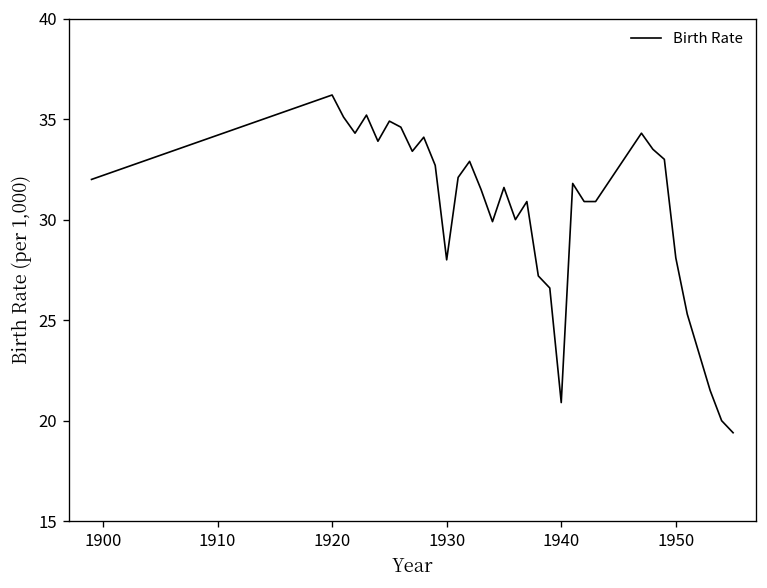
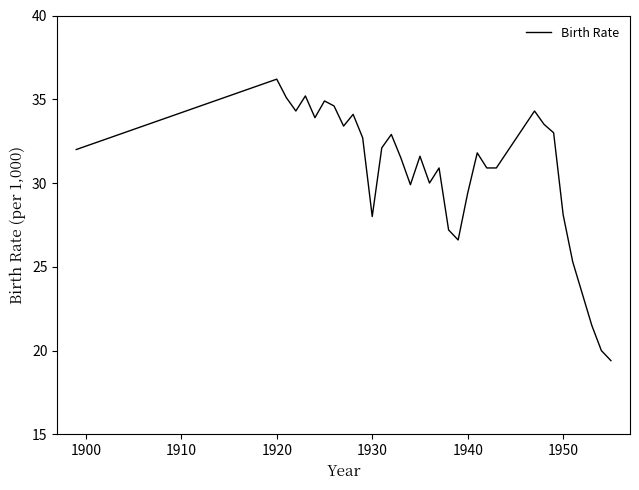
  {
    "1920": 36.2,
    "1930": 28.0,
-   "1940": 20.9,
+   "1940": 29.4,
    "1950": 28.1
  }
